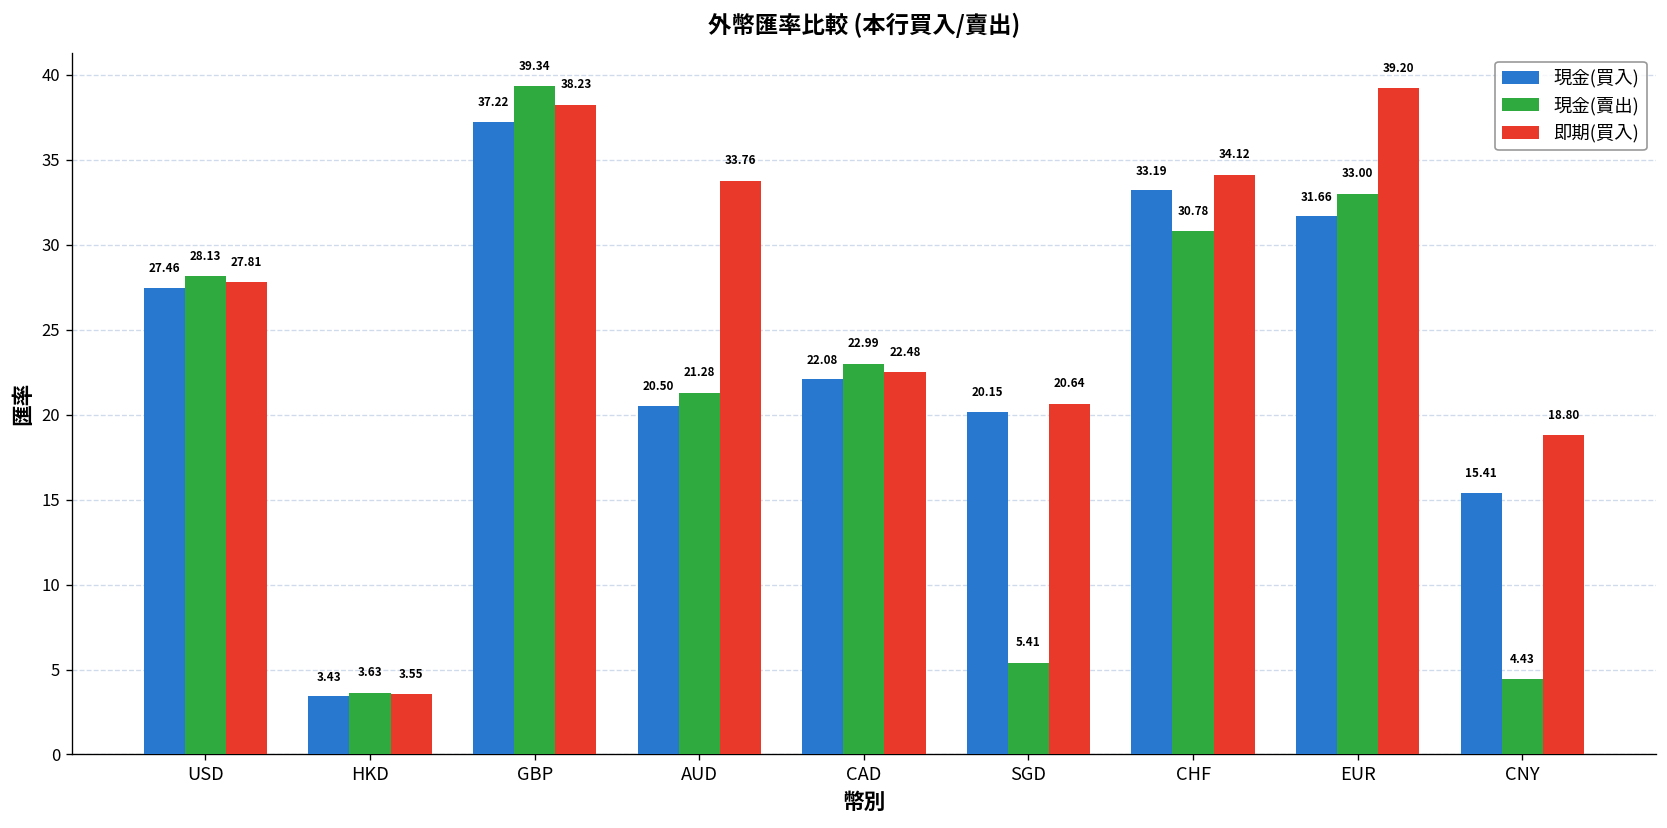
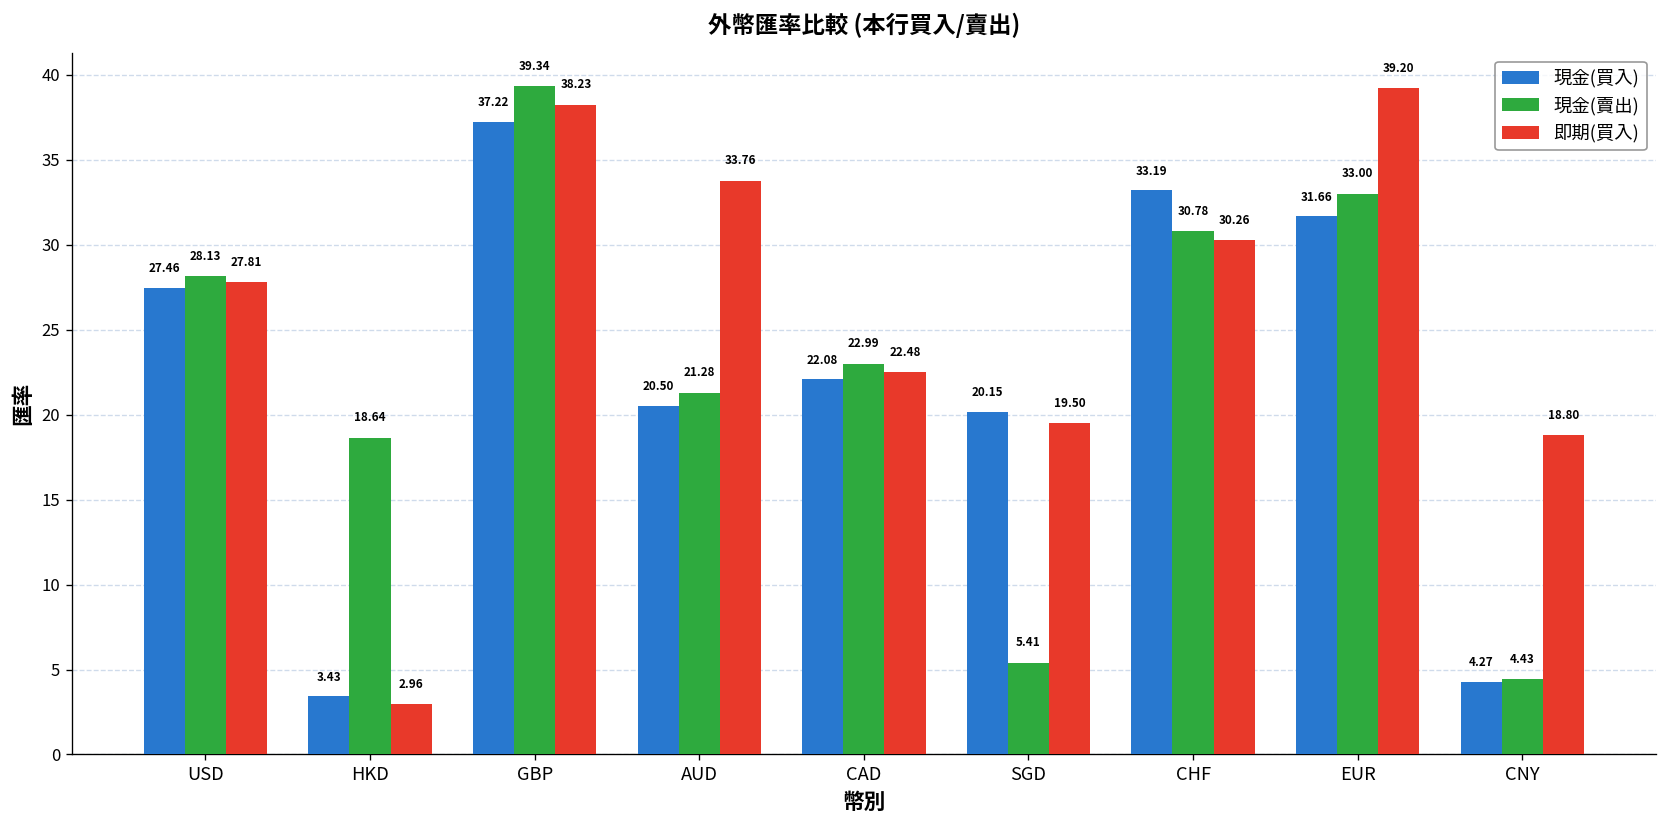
  {
    "現金(買入)": {
      "USD": 27.46,
      "HKD": 3.43,
      "GBP": 37.22,
      "AUD": 20.50,
      "CAD": 22.08,
      "SGD": 20.15,
      "CHF": 33.19,
      "EUR": 31.66,
-     "CNY": 15.41
+     "CNY": 4.27
    },
    "現金(賣出)": {
      "USD": 28.13,
-     "HKD": 3.63,
+     "HKD": 18.64,
      "GBP": 39.34,
      "AUD": 21.28,
      "CAD": 22.99,
      "SGD": 5.41,
      "CHF": 30.78,
      "EUR": 33.00,
      "CNY": 4.43
    },
    "即期(買入)": {
      "USD": 27.81,
-     "HKD": 3.55,
+     "HKD": 2.96,
      "GBP": 38.23,
      "AUD": 33.76,
      "CAD": 22.48,
-     "SGD": 20.64,
-     "CHF": 34.12,
+     "SGD": 19.50,
+     "CHF": 30.26,
      "EUR": 39.20,
      "CNY": 18.80
    }
  }
